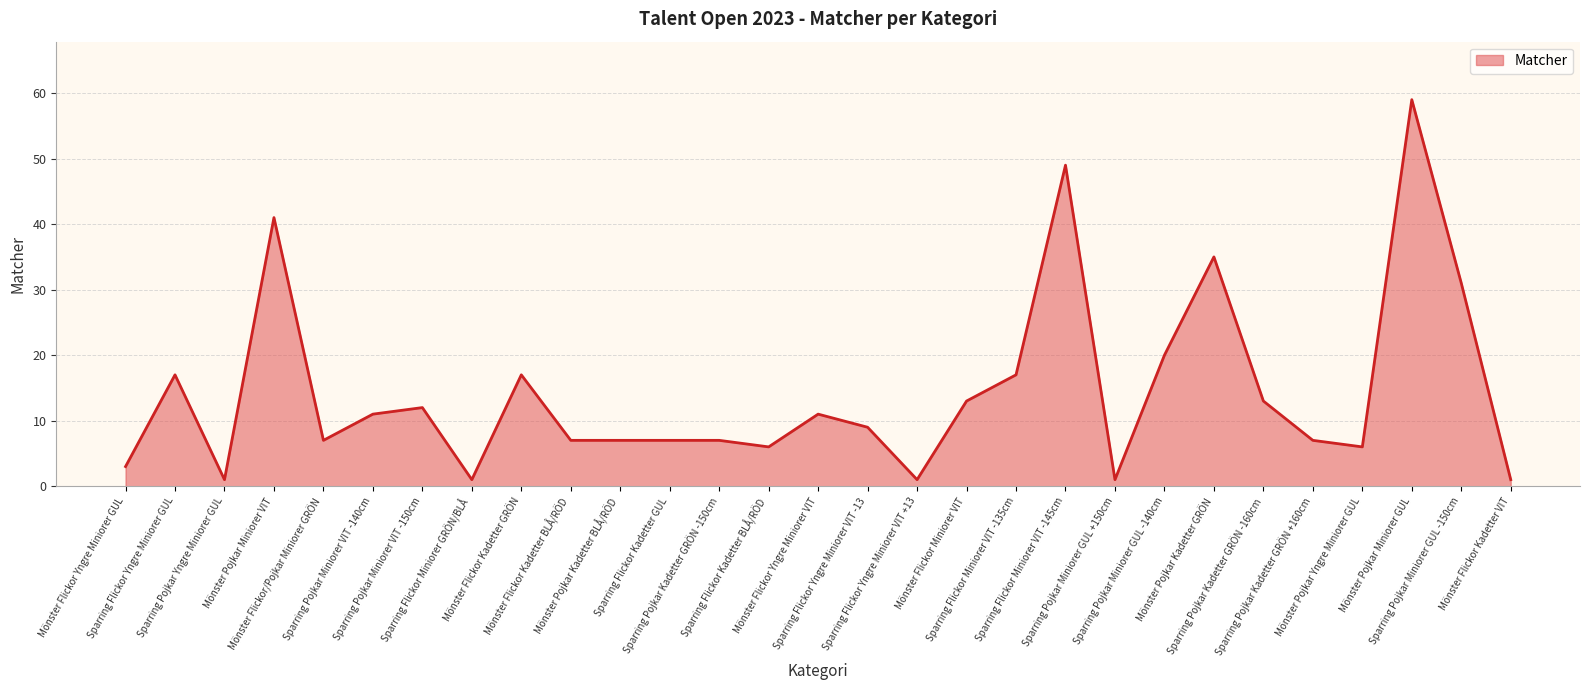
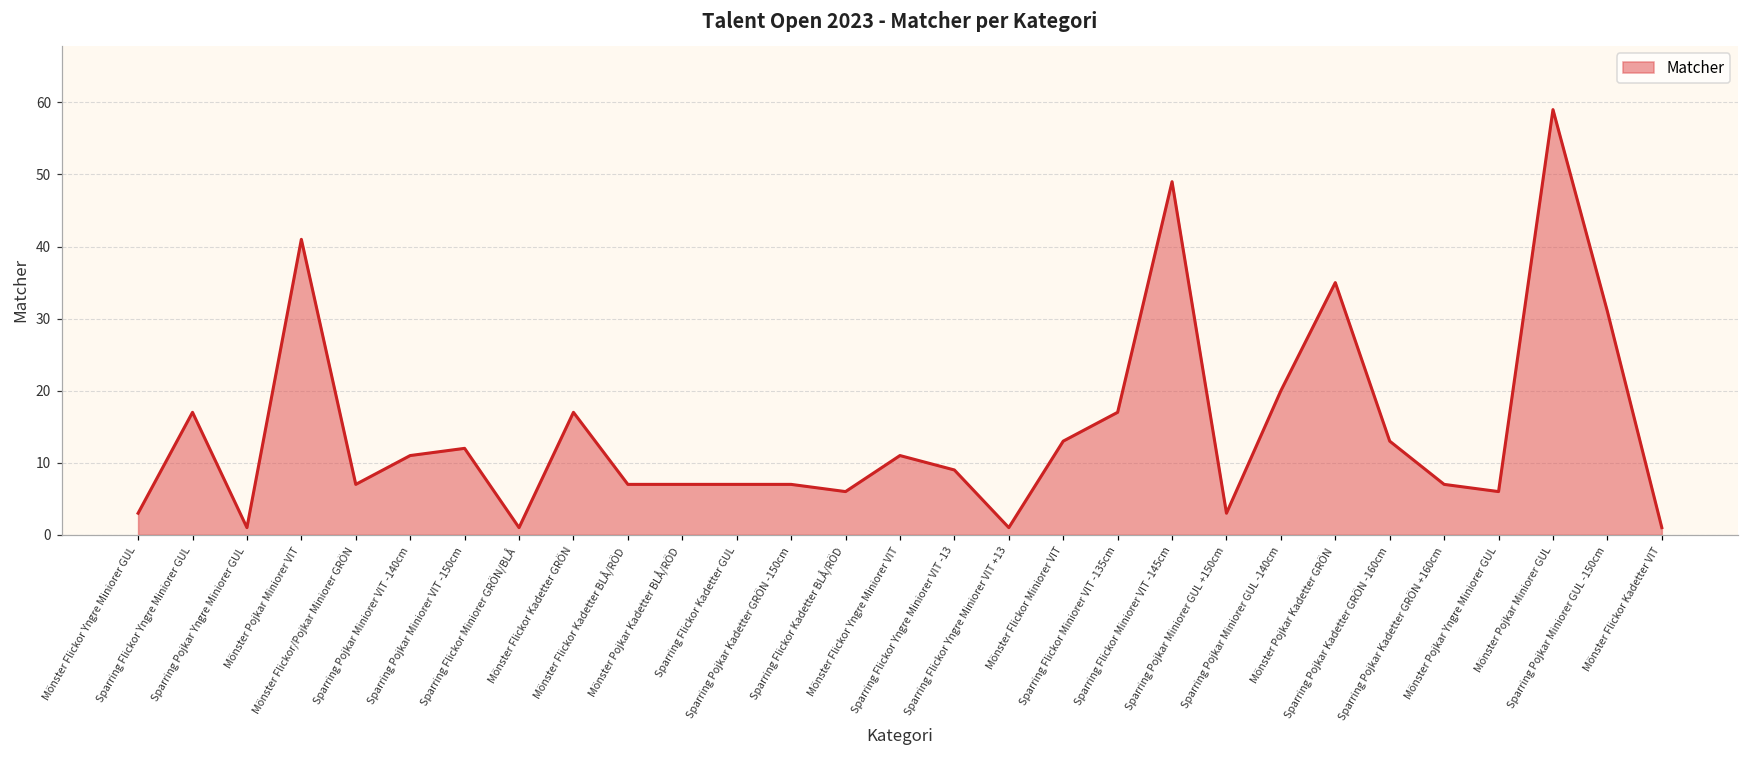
  {
    "Mönster Flickor Yngre Miniorer GUL": 3,
    "Sparring Flickor Yngre Miniorer GUL": 17,
    "Sparring Pojkar Yngre Miniorer GUL": 1,
    "Mönster Pojkar Miniorer VIT": 41,
    "Mönster Flickor/Pojkar Miniorer GRÖN": 7,
    "Sparring Pojkar Miniorer VIT -140cm": 11,
    "Sparring Pojkar Miniorer VIT -150cm": 12,
    "Sparring Flickor Miniorer GRÖN/BLÅ": 1,
    "Mönster Flickor Kadetter GRÖN": 17,
    "Mönster Flickor Kadetter BLÅ/RÖD": 7,
    "Mönster Pojkar Kadetter BLÅ/RÖD": 7,
    "Sparring Flickor Kadetter GUL": 7,
    "Sparring Pojkar Kadetter GRÖN -150cm": 7,
    "Sparring Flickor Kadetter BLÅ/RÖD": 6,
    "Mönster Flickor Yngre Miniorer VIT": 11,
    "Sparring Flickor Yngre Miniorer VIT -13": 9,
    "Sparring Flickor Yngre Miniorer VIT +13": 1,
    "Mönster Flickor Miniorer VIT": 13,
    "Sparring Flickor Miniorer VIT -135cm": 17,
    "Sparring Flickor Miniorer VIT -145cm": 49,
-   "Sparring Pojkar Miniorer GUL +150cm": 1,
+   "Sparring Pojkar Miniorer GUL +150cm": 3,
    "Sparring Pojkar Miniorer GUL -140cm": 20,
    "Mönster Pojkar Kadetter GRÖN": 35,
    "Sparring Pojkar Kadetter GRÖN -160cm": 13,
    "Sparring Pojkar Kadetter GRÖN +160cm": 7,
    "Mönster Pojkar Yngre Miniorer GUL": 6,
    "Mönster Pojkar Miniorer GUL": 59,
    "Sparring Pojkar Miniorer GUL -150cm": 31,
    "Mönster Flickor Kadetter VIT": 1
  }
